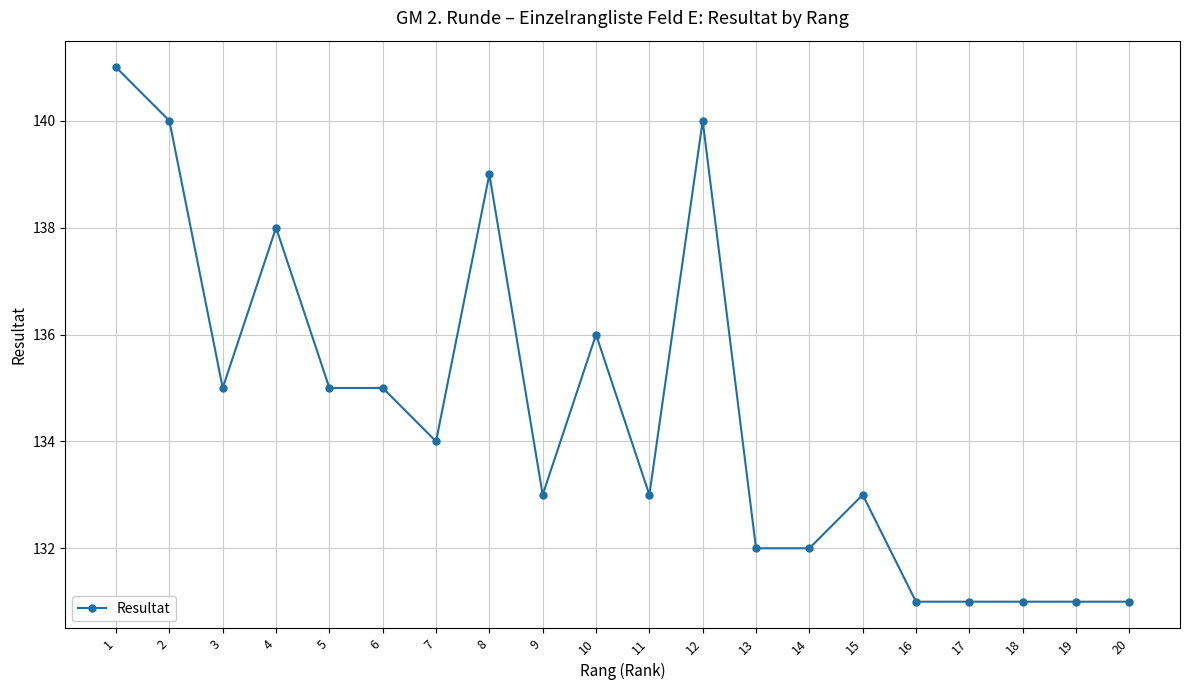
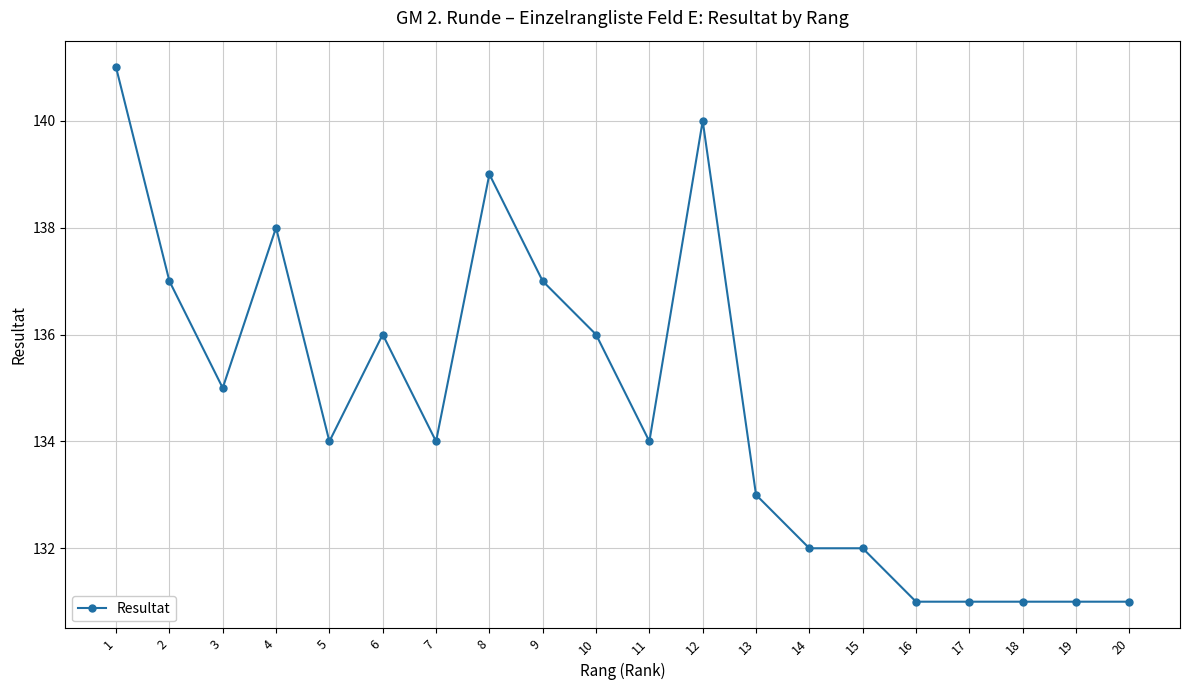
  {
    "1": 141,
-   "2": 140,
+   "2": 137,
    "3": 135,
    "4": 138,
-   "5": 135,
-   "6": 135,
+   "5": 134,
+   "6": 136,
    "7": 134,
    "8": 139,
-   "9": 133,
+   "9": 137,
    "10": 136,
-   "11": 133,
+   "11": 134,
    "12": 140,
-   "13": 132,
+   "13": 133,
    "14": 132,
-   "15": 133,
+   "15": 132,
    "16": 131,
    "17": 131,
    "18": 131,
    "19": 131,
    "20": 131
  }
